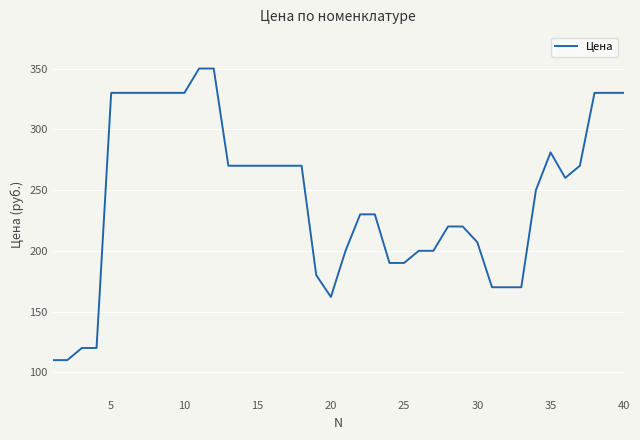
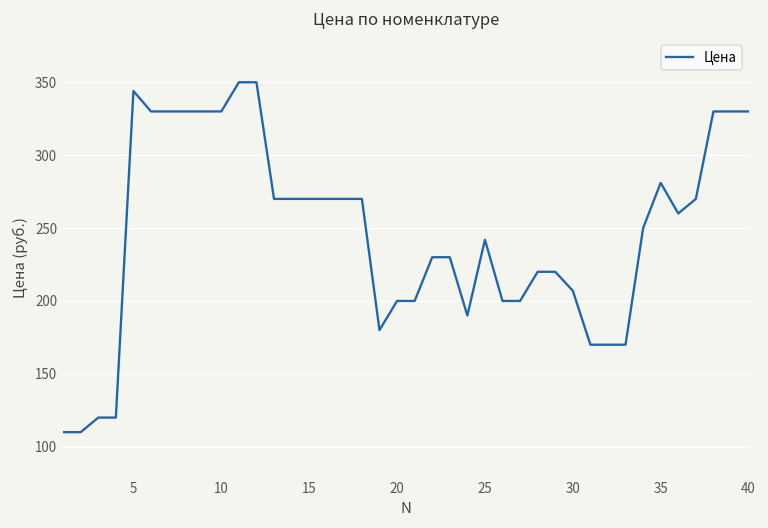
  {
-   "5": 330,
+   "5": 344,
    "10": 330,
    "15": 270,
-   "20": 162,
-   "25": 190,
+   "20": 200,
+   "25": 242,
    "30": 207,
    "35": 281,
    "40": 330
  }
